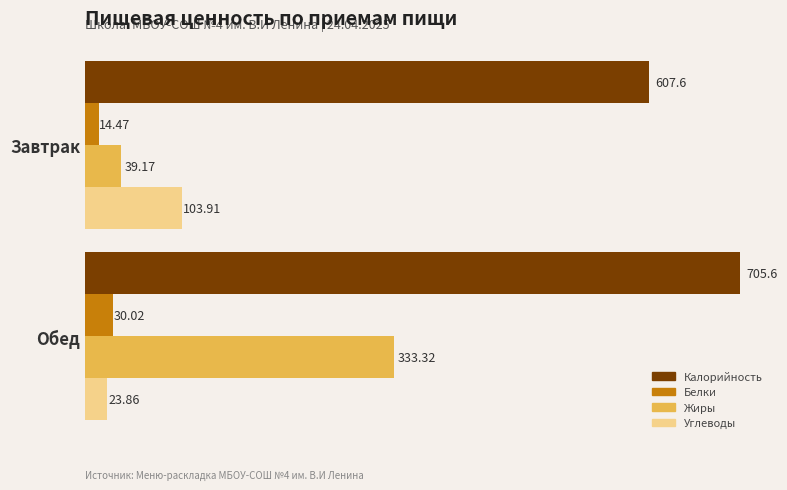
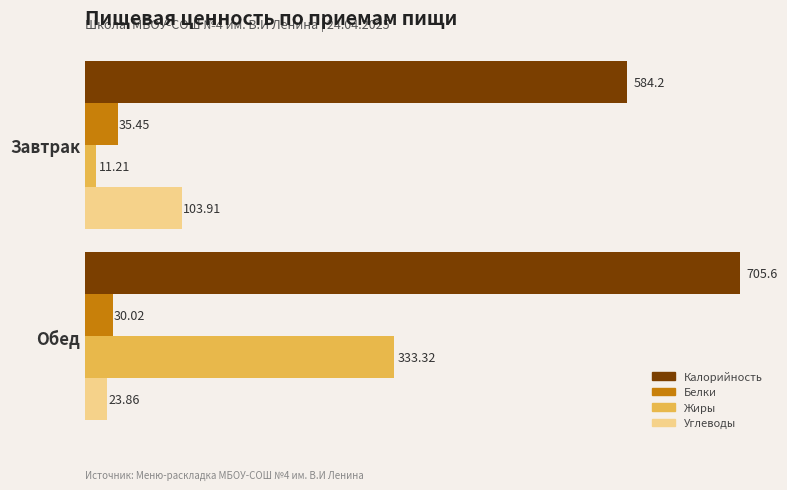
  {
    "Калорийность": {
-     "Завтрак": 607.6,
+     "Завтрак": 584.2,
      "Обед": 705.6
    },
    "Белки": {
-     "Завтрак": 14.47,
+     "Завтрак": 35.45,
      "Обед": 30.02
    },
    "Жиры": {
-     "Завтрак": 39.17,
+     "Завтрак": 11.21,
      "Обед": 333.32
    },
    "Углеводы": {
      "Завтрак": 103.91,
      "Обед": 23.86
    }
  }
